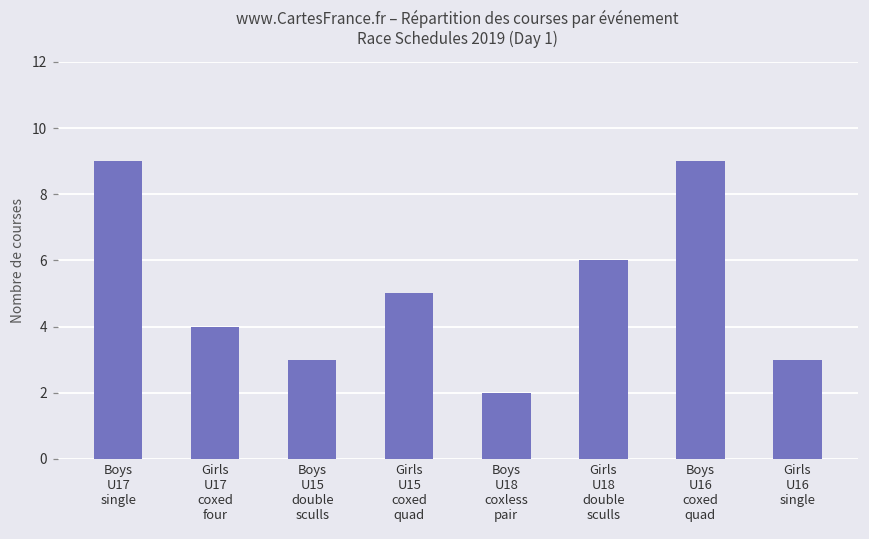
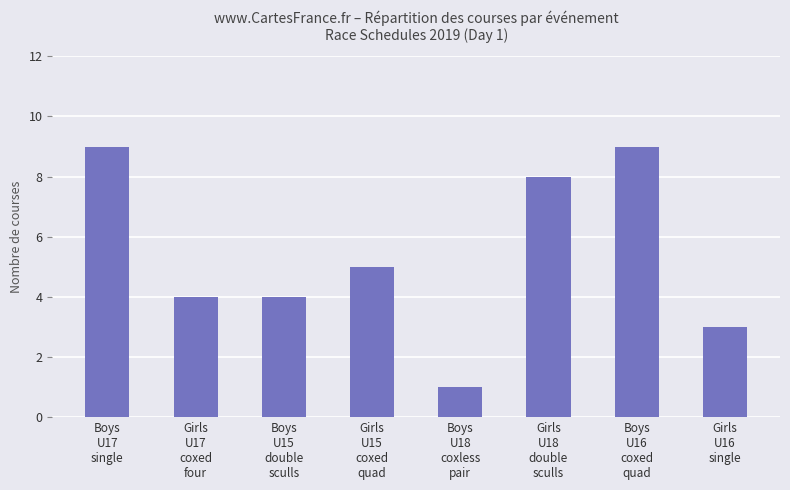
  {
    "Boys U17 single": 9,
    "Girls U17 coxed four": 4,
-   "Boys U15 double sculls": 3,
+   "Boys U15 double sculls": 4,
    "Girls U15 coxed quad": 5,
-   "Boys U18 coxless pair": 2,
-   "Girls U18 double sculls": 6,
+   "Boys U18 coxless pair": 1,
+   "Girls U18 double sculls": 8,
    "Boys U16 coxed quad": 9,
    "Girls U16 single": 3
  }
